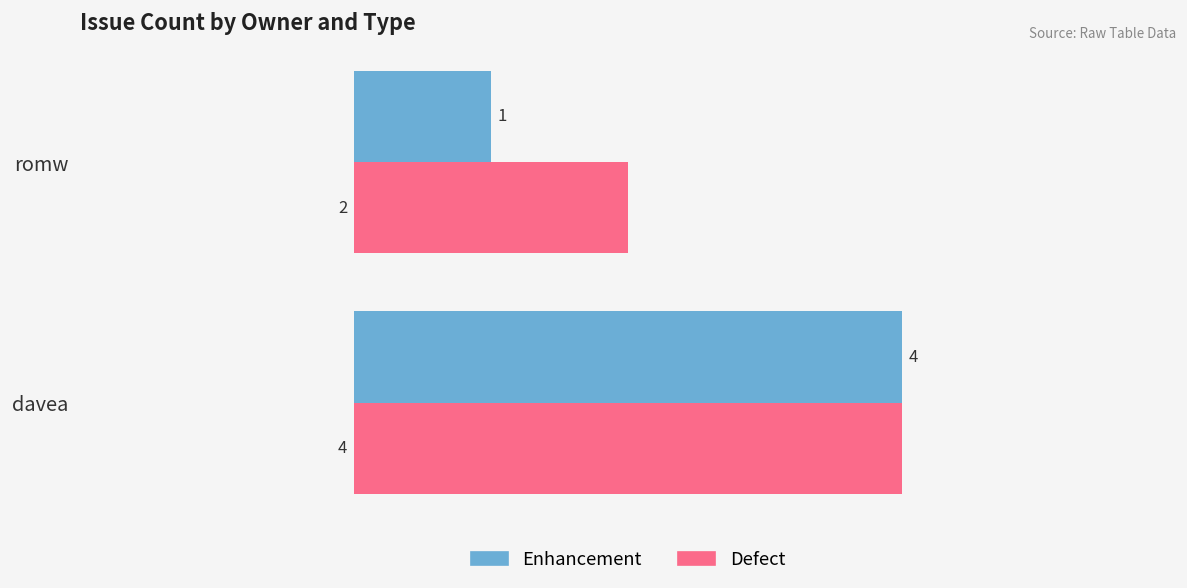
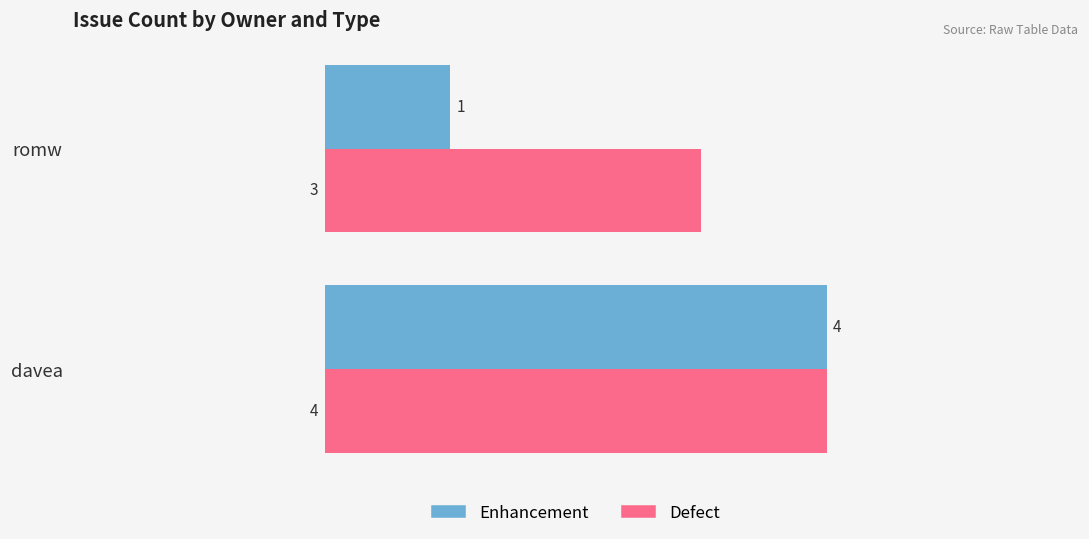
  {
    "Enhancement": {
      "romw": 1,
      "davea": 4
    },
    "Defect": {
-     "romw": 2
+     "romw": 3
    }
  }
